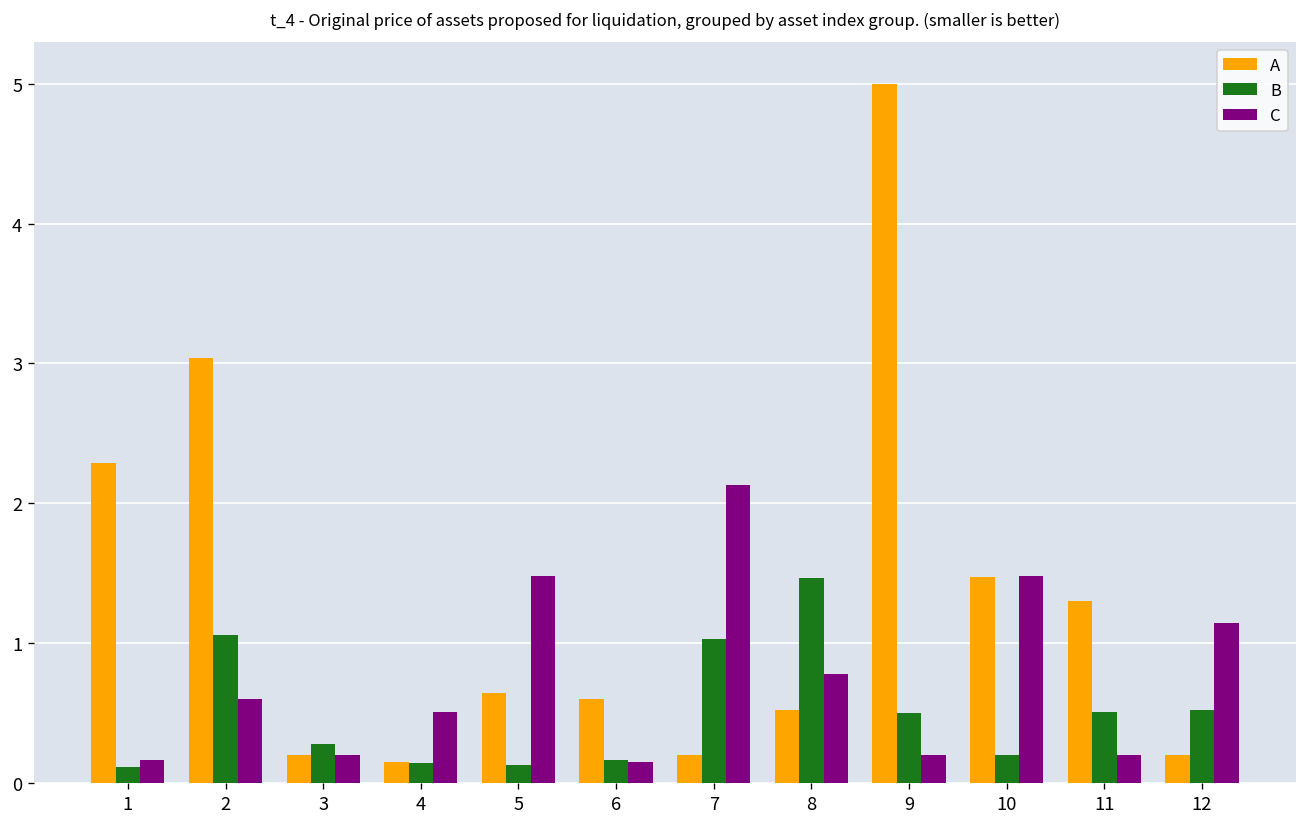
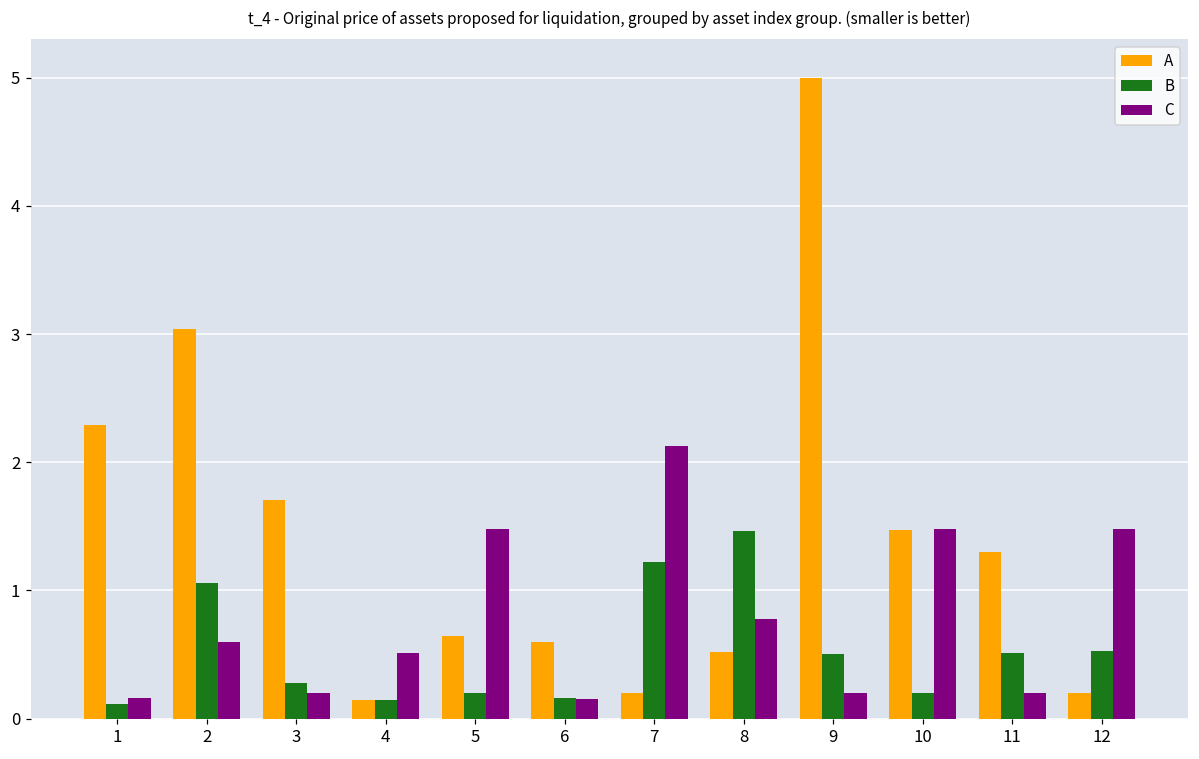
  {
    "A": {
      "1": 2.29,
      "2": 3.04,
-     "3": 0.20,
+     "3": 1.70,
      "4": 0.15,
      "5": 0.64,
      "6": 0.60,
      "7": 0.20,
      "8": 0.52,
      "9": 5.00,
      "10": 1.47,
      "11": 1.30,
      "12": 0.20
    },
    "B": {
      "1": 0.12,
      "2": 1.06,
      "3": 0.28,
      "4": 0.14,
-     "5": 0.13,
+     "5": 0.20,
      "6": 0.16,
-     "7": 1.03,
+     "7": 1.23,
      "8": 1.47,
      "9": 0.50,
      "10": 0.20,
      "11": 0.51,
      "12": 0.52
    },
    "C": {
      "1": 0.16,
      "2": 0.60,
      "3": 0.20,
      "4": 0.51,
      "5": 1.48,
      "6": 0.15,
      "7": 2.13,
      "8": 0.78,
      "9": 0.20,
      "10": 1.48,
      "11": 0.20,
-     "12": 1.14
+     "12": 1.48
    }
  }
